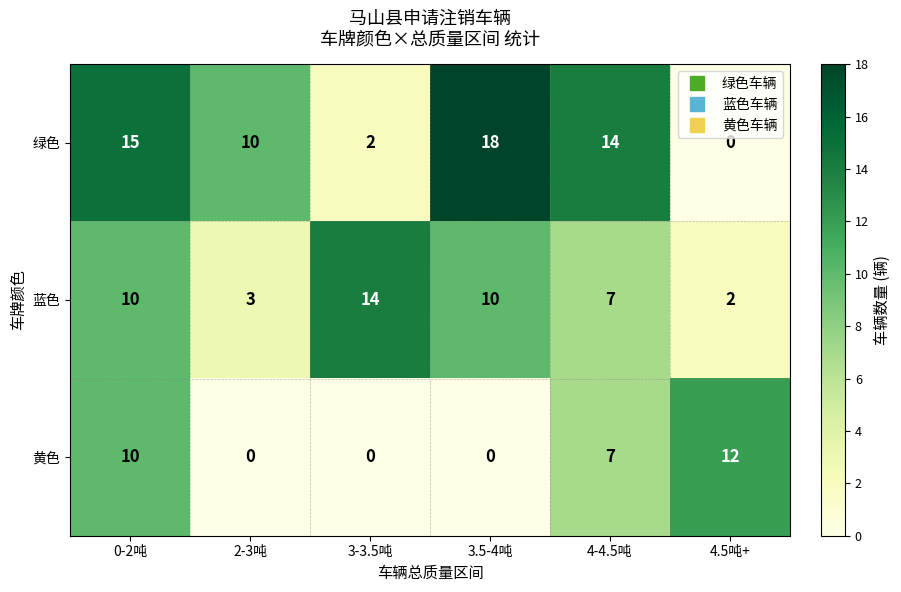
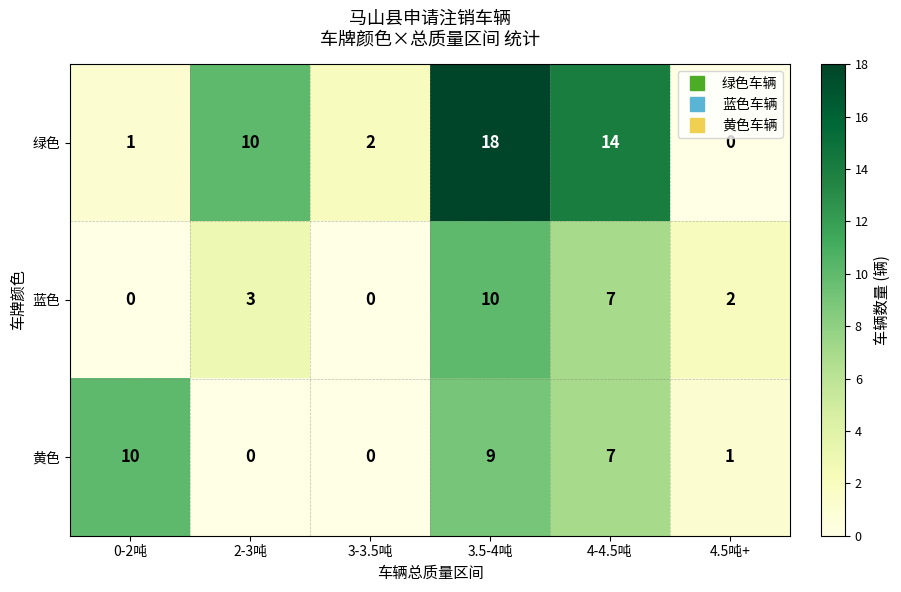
  {
    "绿色": {
-     "0-2吨": 15,
+     "0-2吨": 1,
      "2-3吨": 10,
      "3-3.5吨": 2,
      "3.5-4吨": 18,
      "4-4.5吨": 14
    },
    "蓝色": {
-     "0-2吨": 10,
+     "0-2吨": 0,
      "2-3吨": 3,
-     "3-3.5吨": 14,
+     "3-3.5吨": 0,
      "3.5-4吨": 10,
      "4-4.5吨": 7,
      "4.5吨+": 2
    },
    "黄色": {
      "0-2吨": 10,
      "2-3吨": 0,
      "3-3.5吨": 0,
-     "3.5-4吨": 0,
+     "3.5-4吨": 9,
      "4-4.5吨": 7,
-     "4.5吨+": 12
+     "4.5吨+": 1
    }
  }
